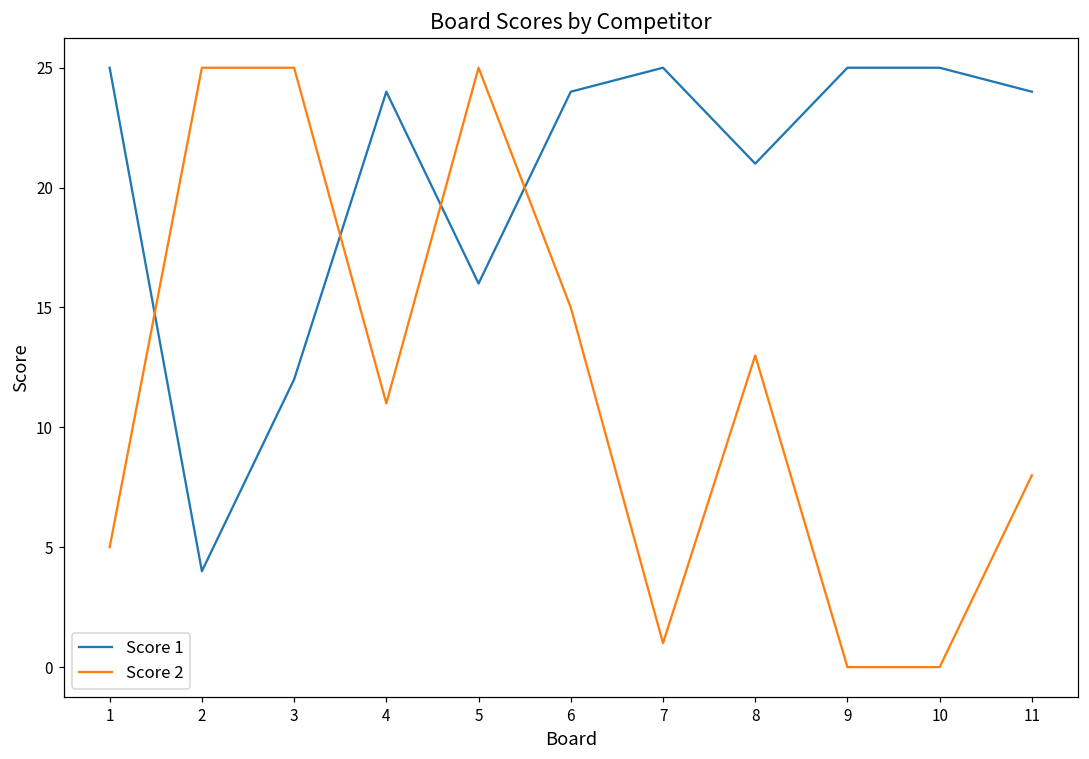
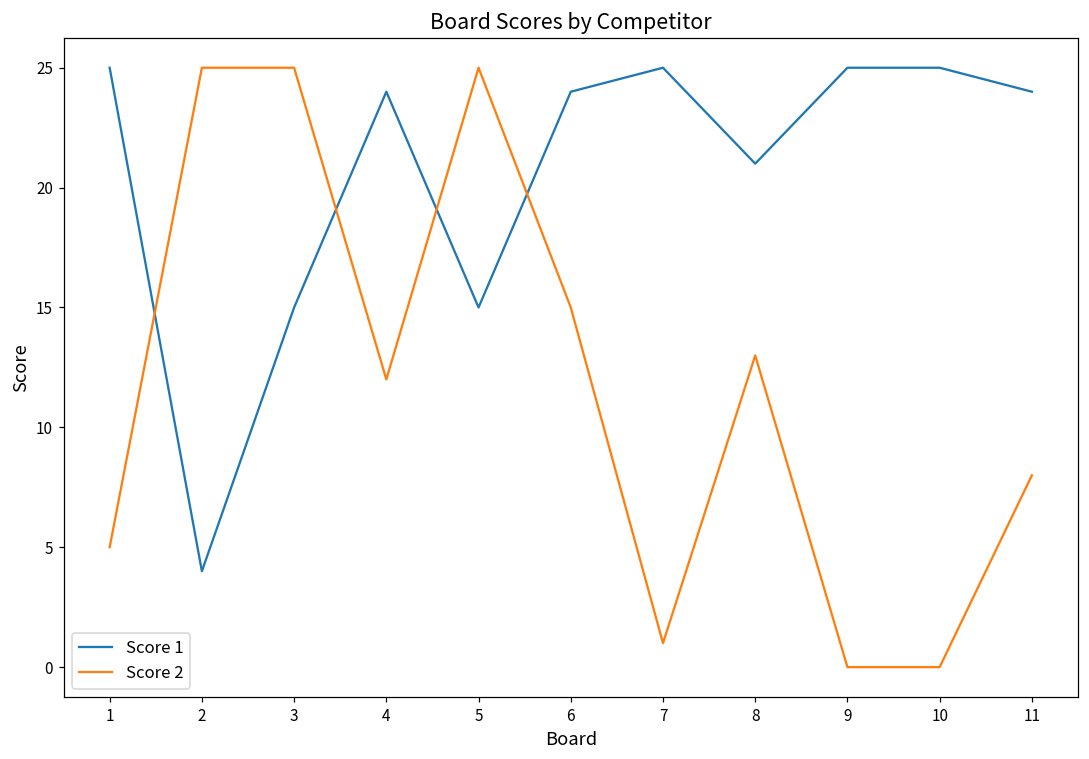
  {
    "Score 1": {
      "1": 25,
      "2": 4,
-     "3": 12,
+     "3": 15,
      "4": 24,
-     "5": 16,
+     "5": 15,
      "6": 24,
      "7": 25,
      "8": 21,
      "9": 25,
      "10": 25,
      "11": 24
    },
    "Score 2": {
      "1": 5,
      "2": 25,
      "3": 25,
-     "4": 11,
+     "4": 12,
      "5": 25,
      "6": 15,
      "7": 1,
      "8": 13,
      "9": 0,
      "10": 0,
      "11": 8
    }
  }
